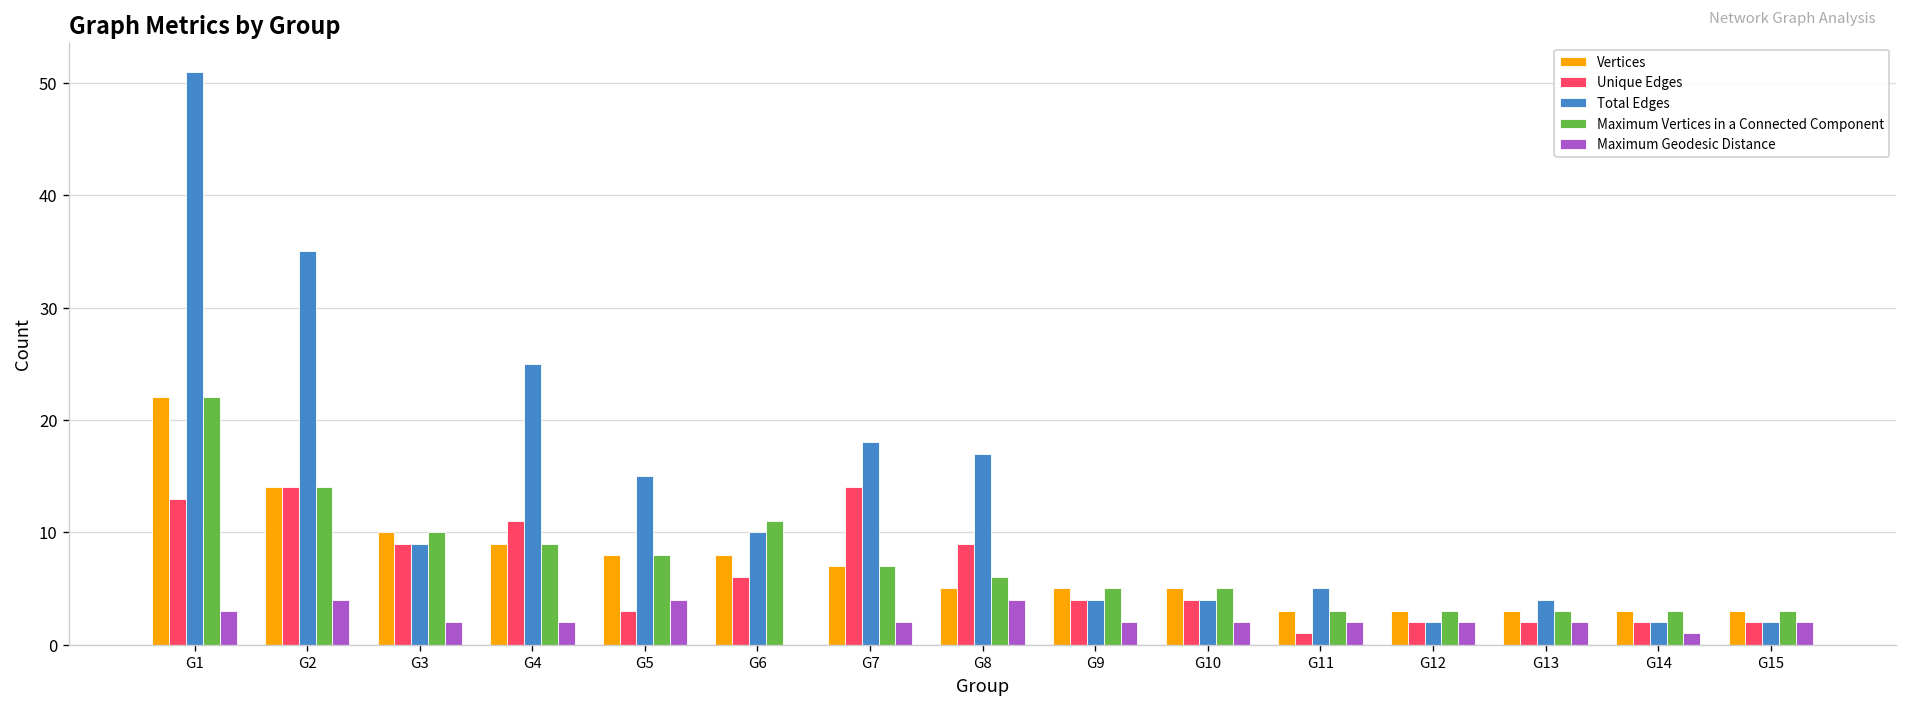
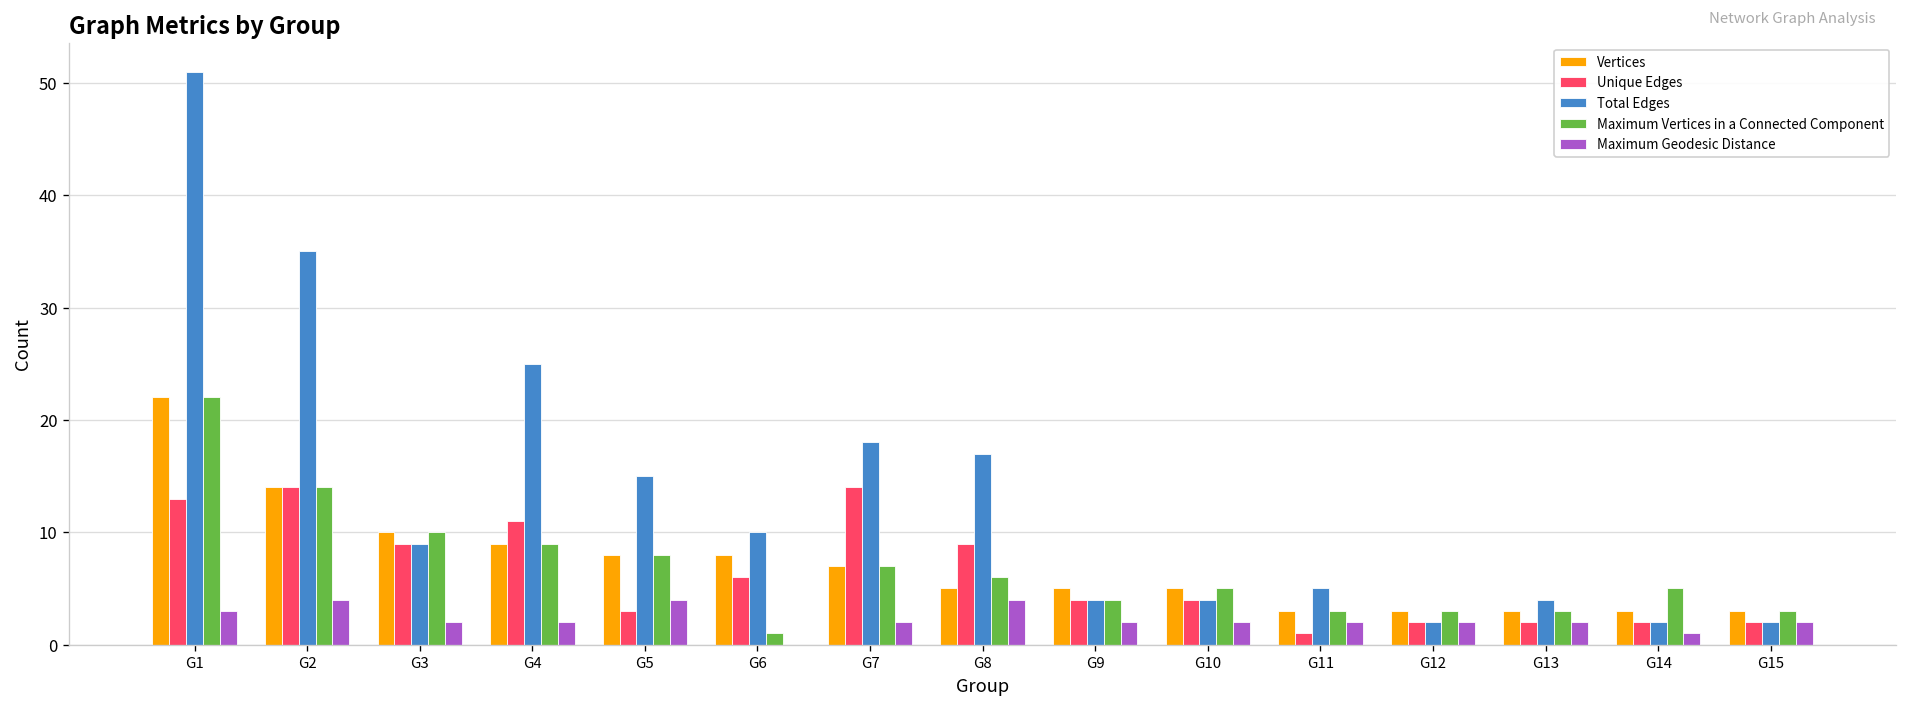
  {
    "Vertices": {
      "G1": 22,
      "G2": 14,
      "G3": 10,
      "G4": 9,
      "G5": 8,
      "G6": 8,
      "G7": 7,
      "G8": 5,
      "G9": 5,
      "G10": 5,
      "G11": 3,
      "G12": 3,
      "G13": 3,
      "G14": 3,
      "G15": 3
    },
    "Unique Edges": {
      "G1": 13,
      "G2": 14,
      "G3": 9,
      "G4": 11,
      "G5": 3,
      "G6": 6,
      "G7": 14,
      "G8": 9,
      "G9": 4,
      "G10": 4,
      "G11": 1,
      "G12": 2,
      "G13": 2,
      "G14": 2,
      "G15": 2
    },
    "Total Edges": {
      "G1": 51,
      "G2": 35,
      "G3": 9,
      "G4": 25,
      "G5": 15,
      "G6": 10,
      "G7": 18,
      "G8": 17,
      "G9": 4,
      "G10": 4,
      "G11": 5,
      "G12": 2,
      "G13": 4,
      "G14": 2,
      "G15": 2
    },
    "Maximum Vertices in a Connected Component": {
      "G1": 22,
      "G2": 14,
      "G3": 10,
      "G4": 9,
      "G5": 8,
-     "G6": 11,
+     "G6": 1,
      "G7": 7,
      "G8": 6,
-     "G9": 5,
+     "G9": 4,
      "G10": 5,
      "G11": 3,
      "G12": 3,
      "G13": 3,
-     "G14": 3,
+     "G14": 5,
      "G15": 3
    },
    "Maximum Geodesic Distance": {
      "G1": 3,
      "G2": 4,
      "G3": 2,
      "G4": 2,
      "G5": 4,
      "G6": 0,
      "G7": 2,
      "G8": 4,
      "G9": 2,
      "G10": 2,
      "G11": 2,
      "G12": 2,
      "G13": 2,
      "G14": 1,
      "G15": 2
    }
  }
